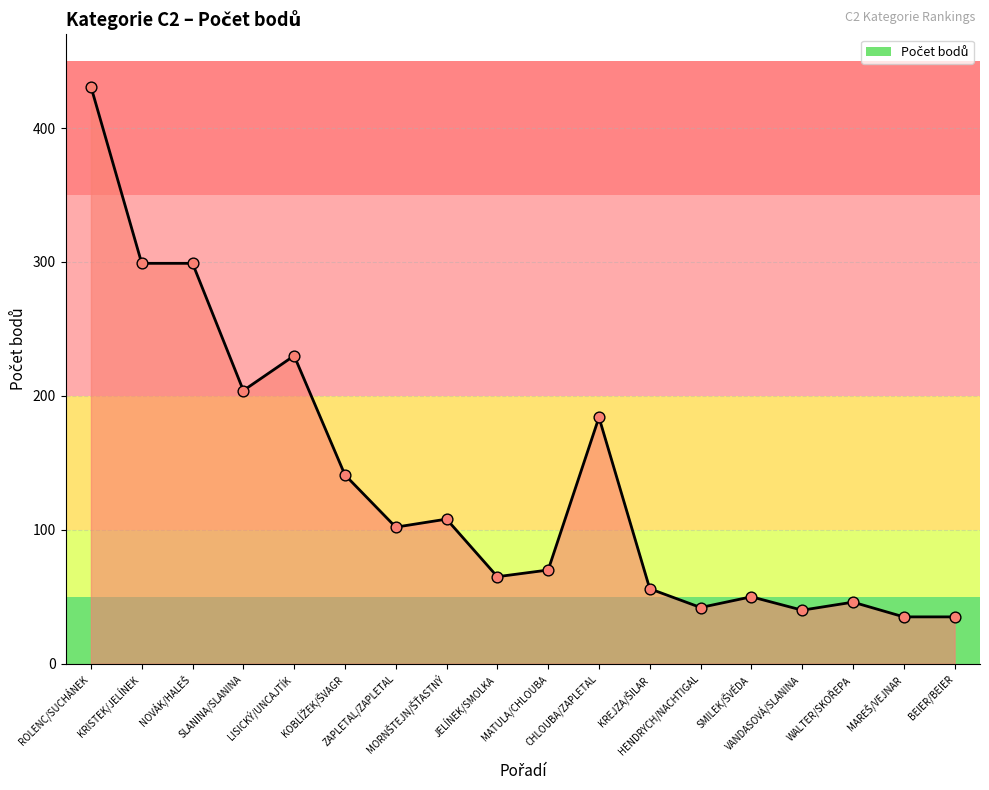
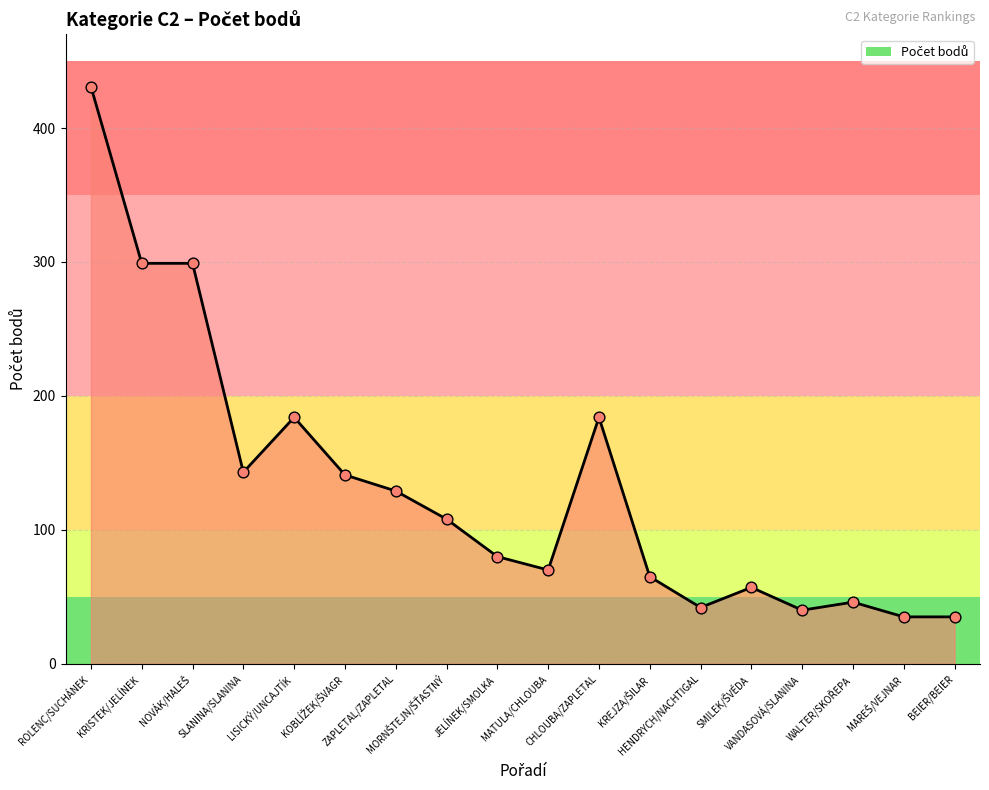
  {
    "ROLENC/SUCHÁNEK": 431,
    "KRISTEK/JELÍNEK": 299,
    "NOVÁK/HALEŠ": 299,
-   "SLANINA/SLANINA": 204,
-   "LISICKÝ/UNCAJTÍK": 230,
+   "SLANINA/SLANINA": 143,
+   "LISICKÝ/UNCAJTÍK": 184,
    "KOBLÍŽEK/ŠVAGR": 141,
-   "ZAPLETAL/ZAPLETAL": 102,
+   "ZAPLETAL/ZAPLETAL": 129,
    "MORNŠTEJN/ŠŤASTNÝ": 108,
-   "JELÍNEK/SMOLKA": 65,
+   "JELÍNEK/SMOLKA": 80,
    "MATULA/CHLOUBA": 70,
    "CHLOUBA/ZAPLETAL": 184,
-   "KREJZA/ŠILAR": 56,
+   "KREJZA/ŠILAR": 65,
    "HENDRYCH/NACHTIGAL": 42,
-   "SMILEK/ŠVÉDA": 50,
+   "SMILEK/ŠVÉDA": 57,
    "VANDASOVÁ/SLANINA": 40,
    "WALTER/SKOŘEPA": 46,
    "MAREŠ/VEJNAR": 35,
    "BEIER/BEIER": 35
  }
